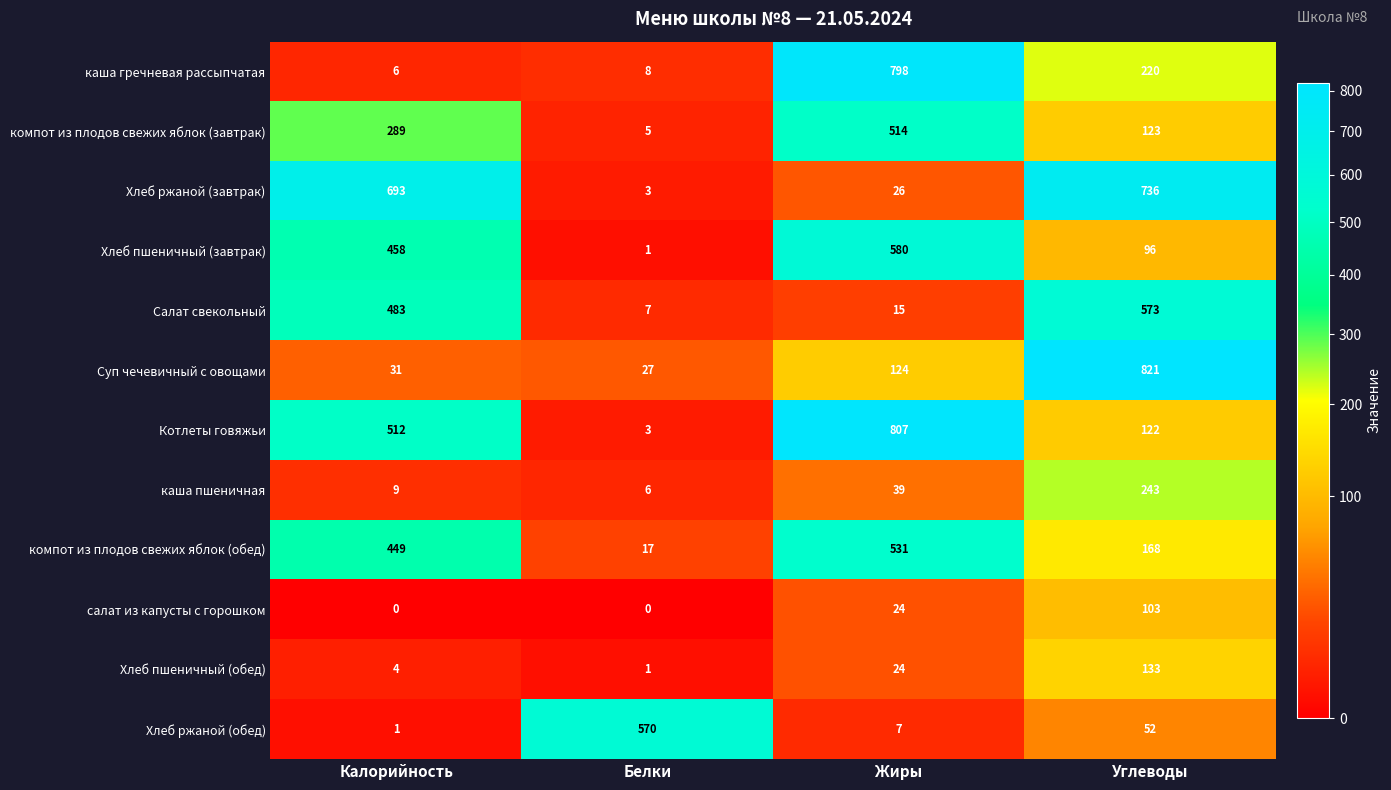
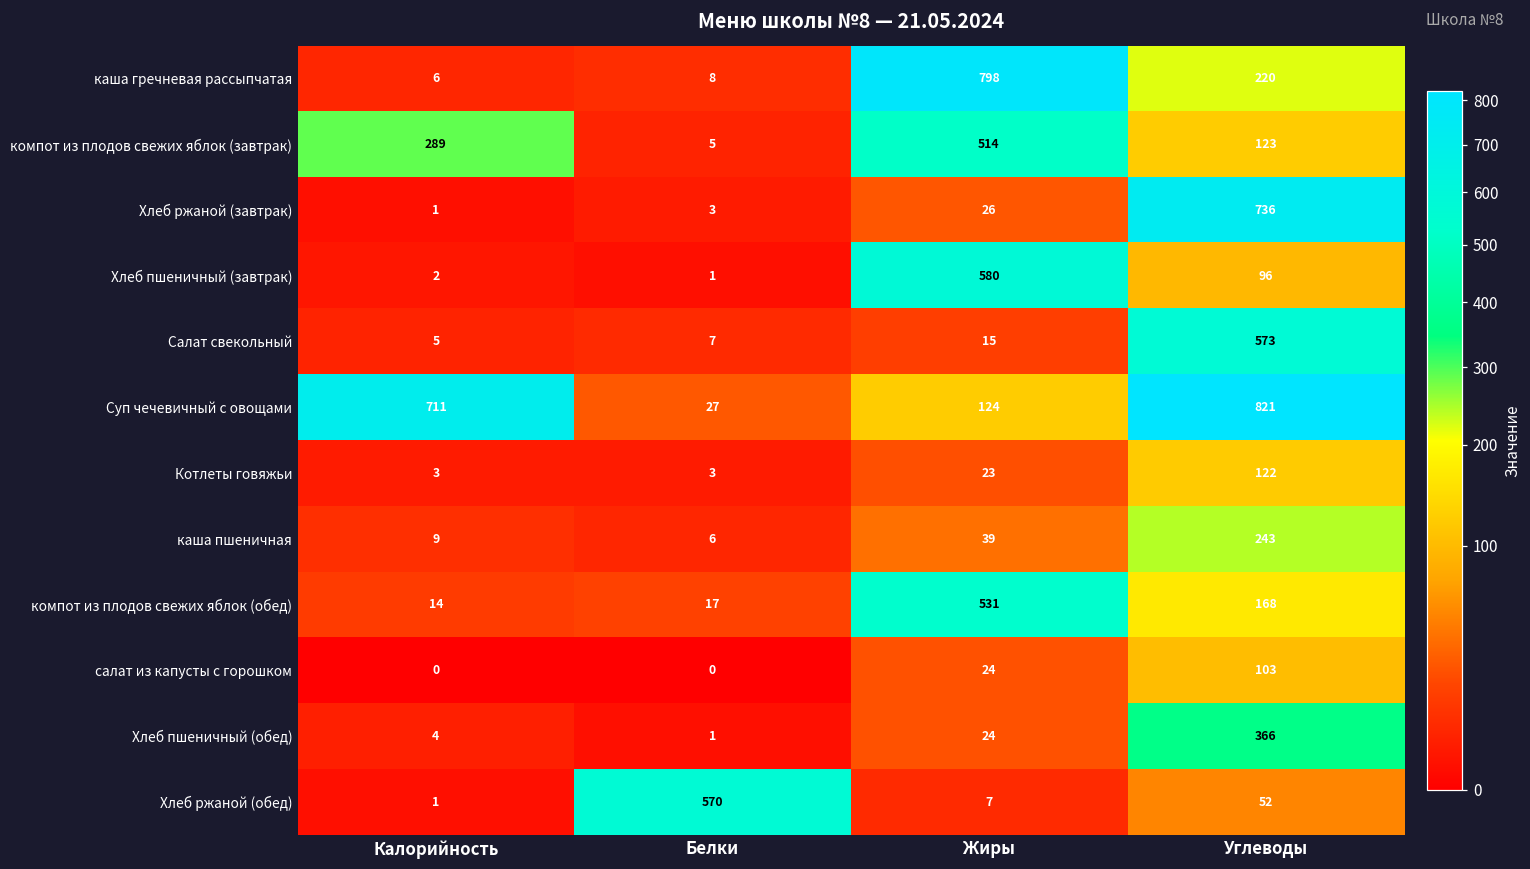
  {
    "каша гречневая рассыпчатая": {
      "Калорийность": 6,
      "Белки": 8,
      "Жиры": 798,
      "Углеводы": 220
    },
    "компот из плодов свежих яблок (завтрак)": {
      "Калорийность": 289,
      "Белки": 5,
      "Жиры": 514,
      "Углеводы": 123
    },
    "Хлеб ржаной (завтрак)": {
-     "Калорийность": 693,
+     "Калорийность": 1,
      "Белки": 3,
      "Жиры": 26,
      "Углеводы": 736
    },
    "Хлеб пшеничный (завтрак)": {
-     "Калорийность": 458,
+     "Калорийность": 2,
      "Белки": 1,
      "Жиры": 580,
      "Углеводы": 96
    },
    "Салат свекольный": {
-     "Калорийность": 483,
+     "Калорийность": 5,
      "Белки": 7,
      "Жиры": 15,
      "Углеводы": 573
    },
    "Суп чечевичный с овощами": {
-     "Калорийность": 31,
+     "Калорийность": 711,
      "Белки": 27,
      "Жиры": 124,
      "Углеводы": 821
    },
    "Котлеты говяжьи": {
-     "Калорийность": 512,
+     "Калорийность": 3,
      "Белки": 3,
-     "Жиры": 807,
+     "Жиры": 23,
      "Углеводы": 122
    },
    "каша пшеничная": {
      "Калорийность": 9,
      "Белки": 6,
      "Жиры": 39,
      "Углеводы": 243
    },
    "компот из плодов свежих яблок (обед)": {
-     "Калорийность": 449,
+     "Калорийность": 14,
      "Белки": 17,
      "Жиры": 531,
      "Углеводы": 168
    },
    "салат из капусты с горошком": {
      "Калорийность": 0,
      "Белки": 0,
      "Жиры": 24,
      "Углеводы": 103
    },
    "Хлеб пшеничный (обед)": {
      "Калорийность": 4,
      "Белки": 1,
      "Жиры": 24,
-     "Углеводы": 133
+     "Углеводы": 366
    },
    "Хлеб ржаной (обед)": {
      "Калорийность": 1,
      "Белки": 570,
      "Жиры": 7,
      "Углеводы": 52
    }
  }
